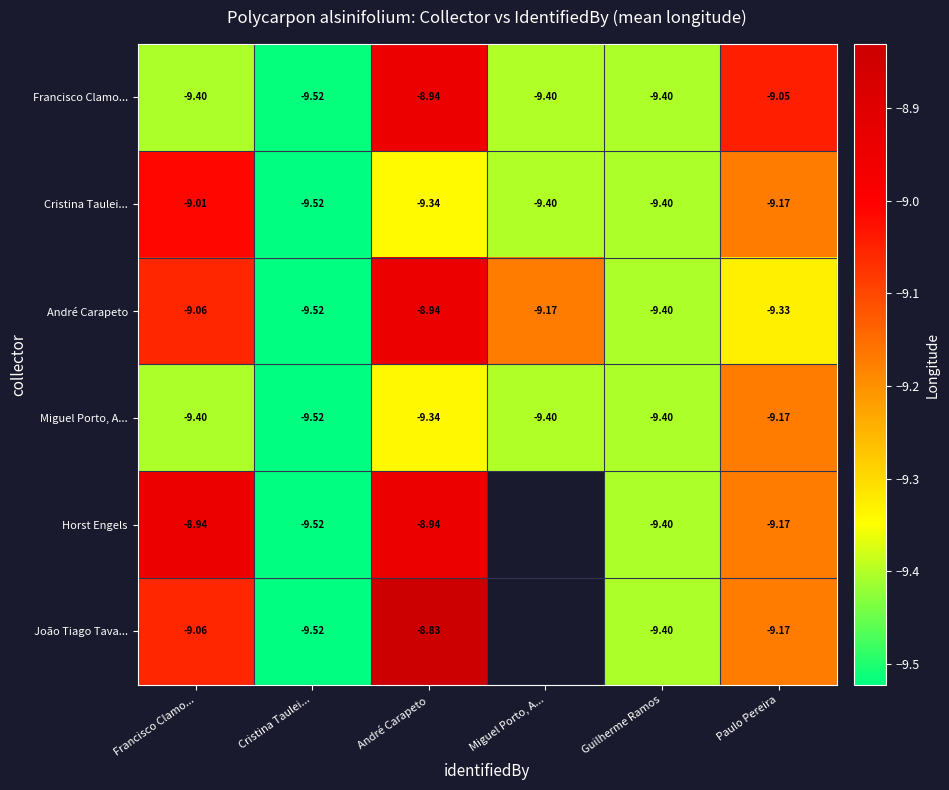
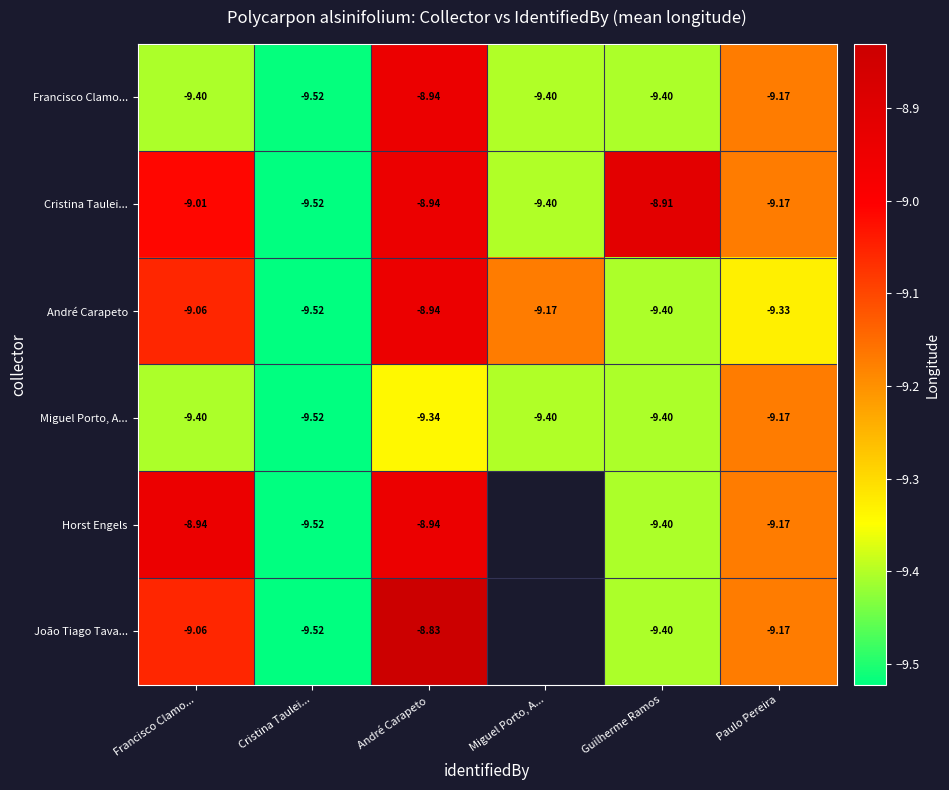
  {
    "Francisco Clamo...": {
      "Francisco Clamo...": -9.40,
      "Cristina Taulei...": -9.52,
      "André Carapeto": -8.94,
      "Miguel Porto, A...": -9.40,
      "Guilherme Ramos": -9.40,
-     "Paulo Pereira": -9.05
+     "Paulo Pereira": -9.17
    },
    "Cristina Taulei...": {
      "Francisco Clamo...": -9.01,
      "Cristina Taulei...": -9.52,
-     "André Carapeto": -9.34,
+     "André Carapeto": -8.94,
      "Miguel Porto, A...": -9.40,
-     "Guilherme Ramos": -9.40,
+     "Guilherme Ramos": -8.91,
      "Paulo Pereira": -9.17
    },
    "André Carapeto": {
      "Francisco Clamo...": -9.06,
      "Cristina Taulei...": -9.52,
      "André Carapeto": -8.94,
      "Miguel Porto, A...": -9.17,
      "Guilherme Ramos": -9.40,
      "Paulo Pereira": -9.33
    },
    "Miguel Porto, A...": {
      "Francisco Clamo...": -9.40,
      "Cristina Taulei...": -9.52,
      "André Carapeto": -9.34,
      "Miguel Porto, A...": -9.40,
      "Guilherme Ramos": -9.40,
      "Paulo Pereira": -9.17
    },
    "Horst Engels": {
      "Francisco Clamo...": -8.94,
      "Cristina Taulei...": -9.52,
      "André Carapeto": -8.94,
      "Guilherme Ramos": -9.40,
      "Paulo Pereira": -9.17
    },
    "João Tiago Tava...": {
      "Francisco Clamo...": -9.06,
      "Cristina Taulei...": -9.52,
      "André Carapeto": -8.83,
      "Guilherme Ramos": -9.40,
      "Paulo Pereira": -9.17
    }
  }
